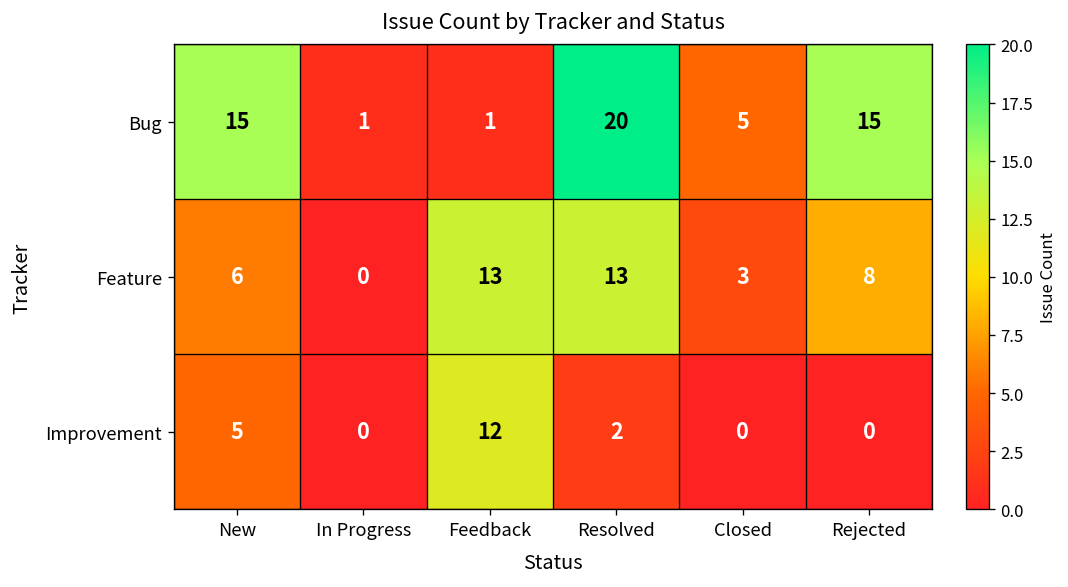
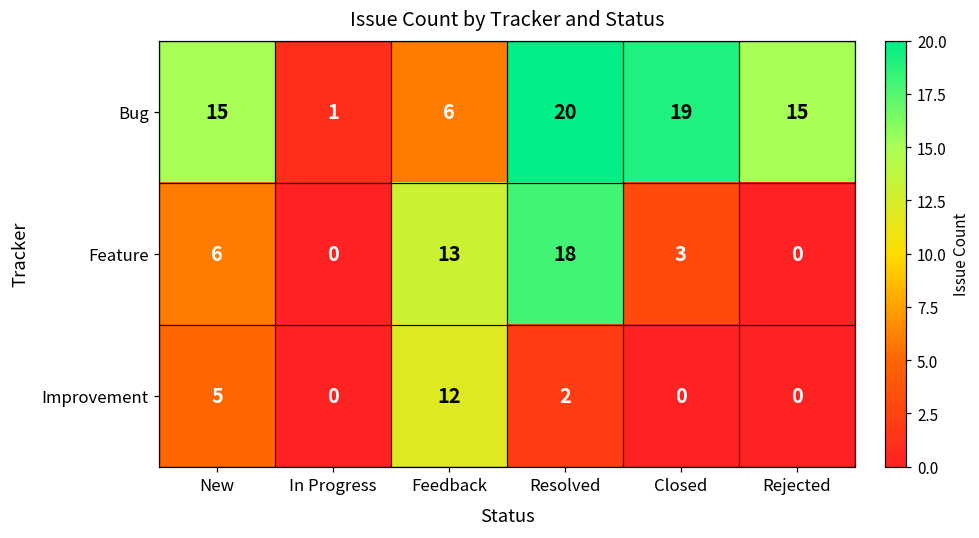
  {
    "Bug": {
      "New": 15,
      "In Progress": 1,
-     "Feedback": 1,
+     "Feedback": 6,
      "Resolved": 20,
-     "Closed": 5,
+     "Closed": 19,
      "Rejected": 15
    },
    "Feature": {
      "New": 6,
      "In Progress": 0,
      "Feedback": 13,
-     "Resolved": 13,
+     "Resolved": 18,
      "Closed": 3,
-     "Rejected": 8
+     "Rejected": 0
    },
    "Improvement": {
      "New": 5,
      "In Progress": 0,
      "Feedback": 12,
      "Resolved": 2,
      "Closed": 0,
      "Rejected": 0
    }
  }
